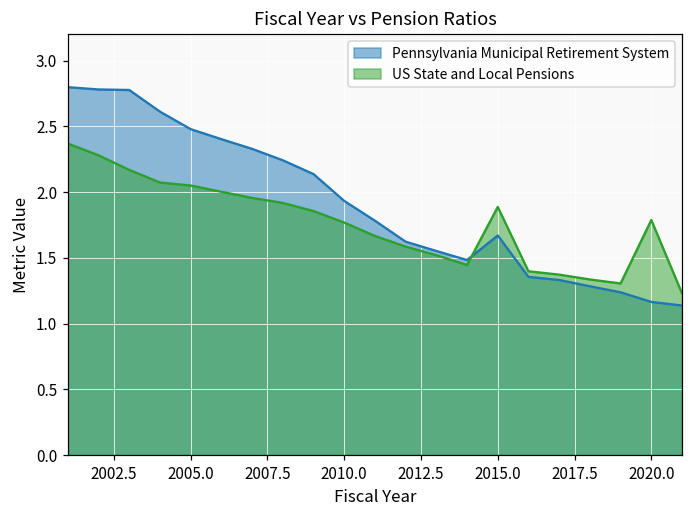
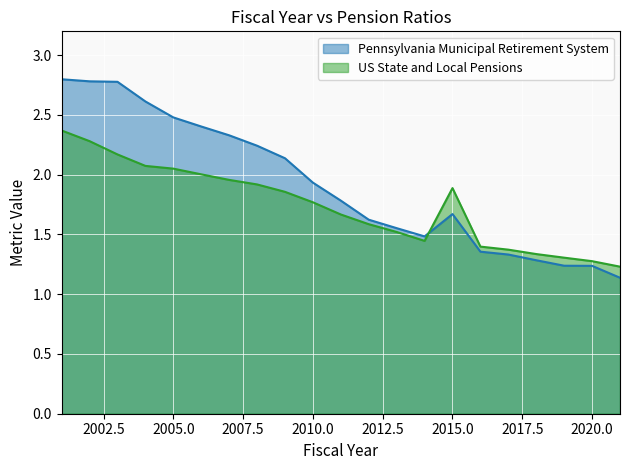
  {
    "Pennsylvania Municipal Retirement System": {
      "2005.0": 2.48,
      "2010.0": 1.93,
      "2015.0": 1.67,
-     "2020.0": 1.17
+     "2020.0": 1.24
    },
    "US State and Local Pensions": {
      "2005.0": 2.05,
      "2010.0": 1.77,
      "2015.0": 1.89,
-     "2020.0": 1.79
+     "2020.0": 1.28
    }
  }
